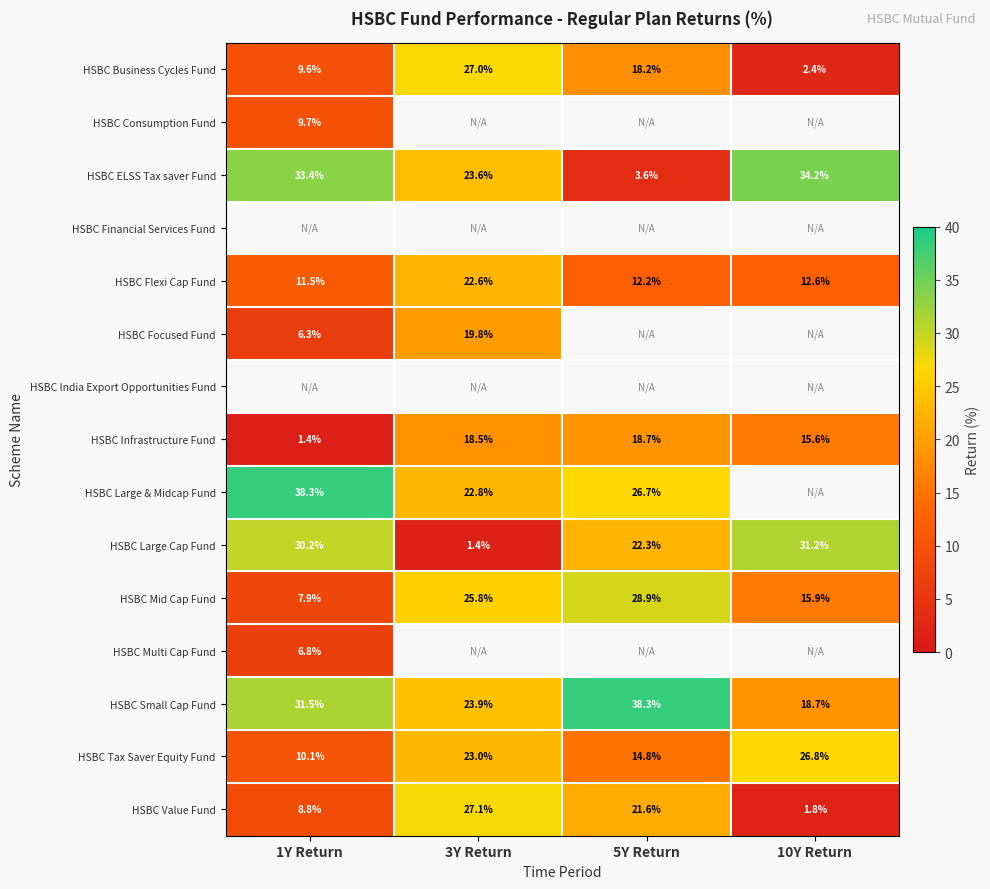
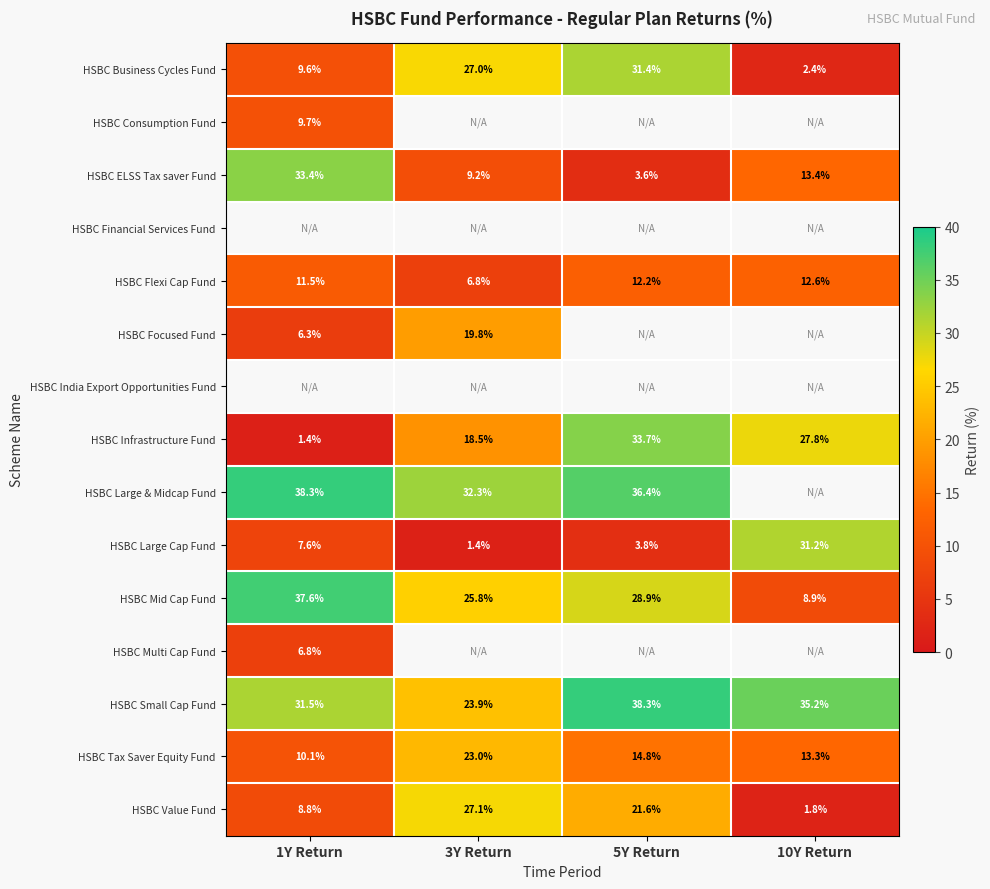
  {
    "HSBC Business Cycles Fund": {
      "1Y Return": "9.6%",
      "3Y Return": "27.0%",
-     "5Y Return": "18.2%",
+     "5Y Return": "31.4%",
      "10Y Return": "2.4%"
    },
    "HSBC Consumption Fund": {
      "1Y Return": "9.7%"
    },
    "HSBC ELSS Tax saver Fund": {
      "1Y Return": "33.4%",
-     "3Y Return": "23.6%",
+     "3Y Return": "9.2%",
      "5Y Return": "3.6%",
-     "10Y Return": "34.2%"
+     "10Y Return": "13.4%"
    },
    "HSBC Flexi Cap Fund": {
      "1Y Return": "11.5%",
-     "3Y Return": "22.6%",
+     "3Y Return": "6.8%",
      "5Y Return": "12.2%",
      "10Y Return": "12.6%"
    },
    "HSBC Focused Fund": {
      "1Y Return": "6.3%",
      "3Y Return": "19.8%"
    },
    "HSBC Infrastructure Fund": {
      "1Y Return": "1.4%",
      "3Y Return": "18.5%",
-     "5Y Return": "18.7%",
-     "10Y Return": "15.6%"
+     "5Y Return": "33.7%",
+     "10Y Return": "27.8%"
    },
    "HSBC Large & Midcap Fund": {
      "1Y Return": "38.3%",
-     "3Y Return": "22.8%",
-     "5Y Return": "26.7%"
+     "3Y Return": "32.3%",
+     "5Y Return": "36.4%"
    },
    "HSBC Large Cap Fund": {
-     "1Y Return": "30.2%",
+     "1Y Return": "7.6%",
      "3Y Return": "1.4%",
-     "5Y Return": "22.3%",
+     "5Y Return": "3.8%",
      "10Y Return": "31.2%"
    },
    "HSBC Mid Cap Fund": {
-     "1Y Return": "7.9%",
+     "1Y Return": "37.6%",
      "3Y Return": "25.8%",
      "5Y Return": "28.9%",
-     "10Y Return": "15.9%"
+     "10Y Return": "8.9%"
    },
    "HSBC Multi Cap Fund": {
      "1Y Return": "6.8%"
    },
    "HSBC Small Cap Fund": {
      "1Y Return": "31.5%",
      "3Y Return": "23.9%",
      "5Y Return": "38.3%",
-     "10Y Return": "18.7%"
+     "10Y Return": "35.2%"
    },
    "HSBC Tax Saver Equity Fund": {
      "1Y Return": "10.1%",
      "3Y Return": "23.0%",
      "5Y Return": "14.8%",
-     "10Y Return": "26.8%"
+     "10Y Return": "13.3%"
    },
    "HSBC Value Fund": {
      "1Y Return": "8.8%",
      "3Y Return": "27.1%",
      "5Y Return": "21.6%",
      "10Y Return": "1.8%"
    }
  }
